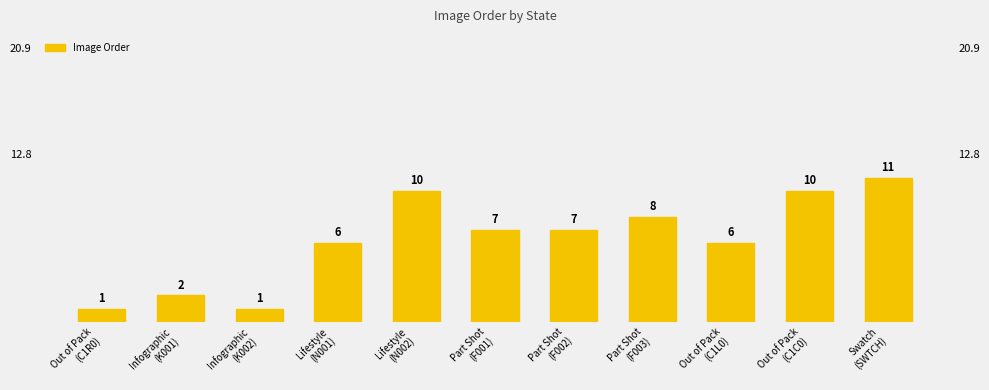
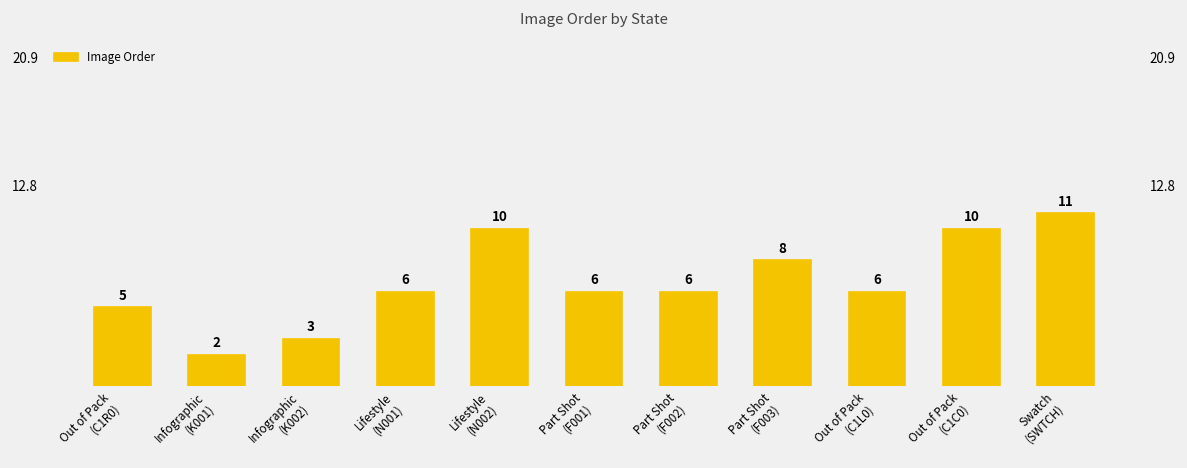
  {
-   "Out of Pack (C1R0)": 1,
+   "Out of Pack (C1R0)": 5,
    "Infographic (K001)": 2,
-   "Infographic (K002)": 1,
+   "Infographic (K002)": 3,
    "Lifestyle (N001)": 6,
    "Lifestyle (N002)": 10,
-   "Part Shot (F001)": 7,
-   "Part Shot (F002)": 7,
+   "Part Shot (F001)": 6,
+   "Part Shot (F002)": 6,
    "Part Shot (F003)": 8,
    "Out of Pack (C1L0)": 6,
    "Out of Pack (C1C0)": 10,
    "Swatch (SWTCH)": 11
  }
